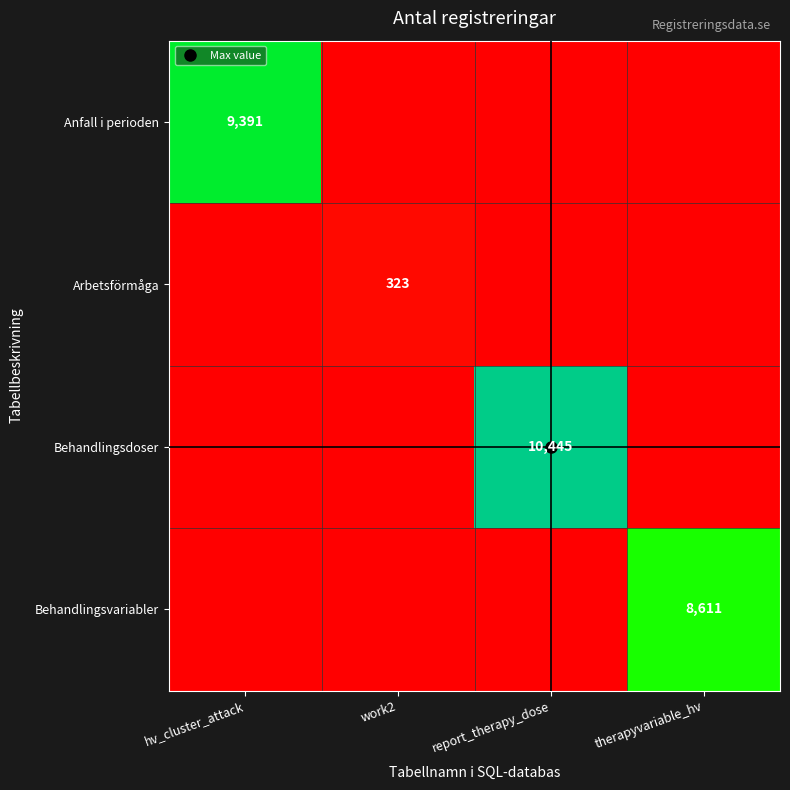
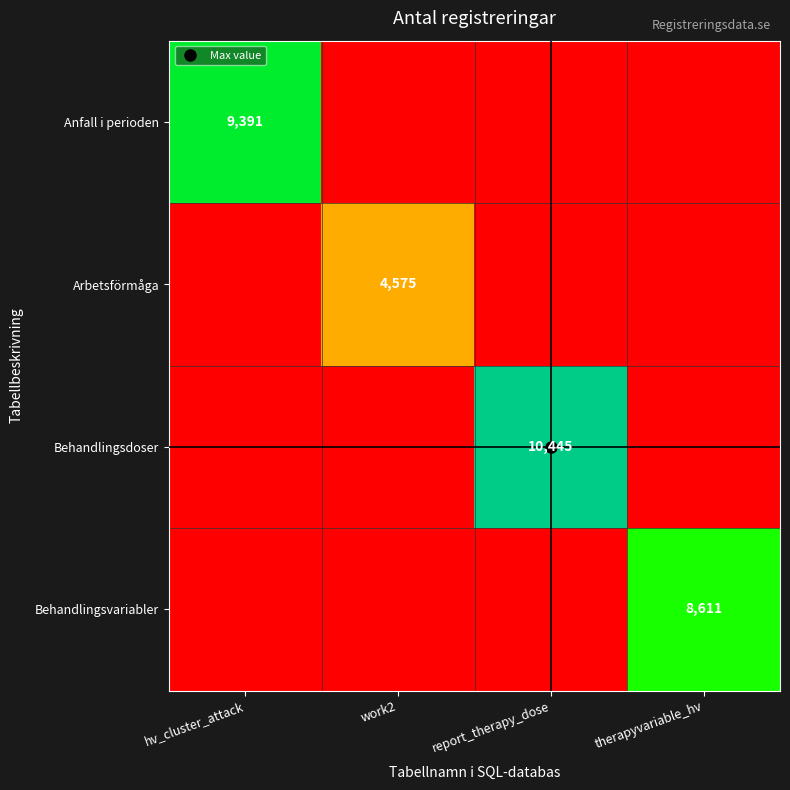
  {
    "Anfall i perioden": {
      "hv_cluster_attack": "9,391"
    },
    "Arbetsförmåga": {
-     "work2": "323"
+     "work2": "4,575"
    },
    "Behandlingsvariabler": {
      "therapyvariable_hv": "8,611"
    }
  }
